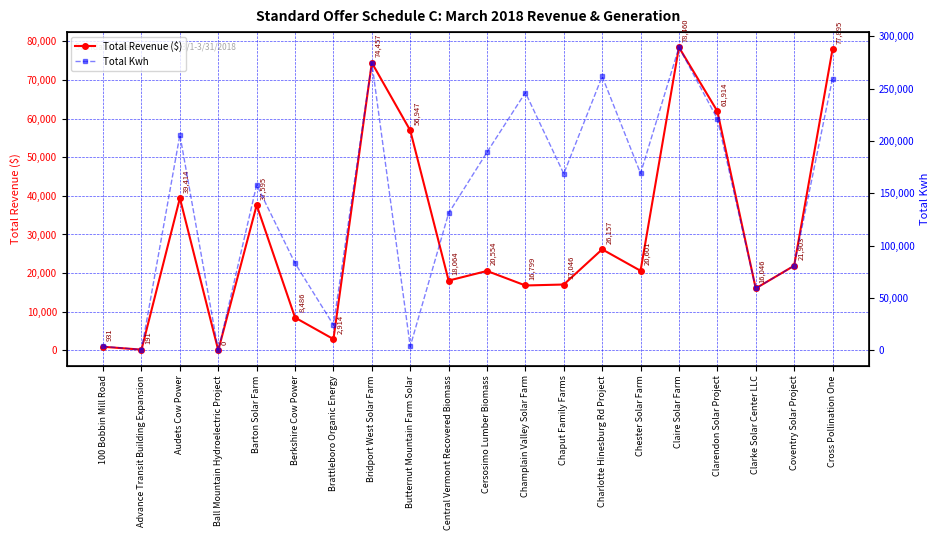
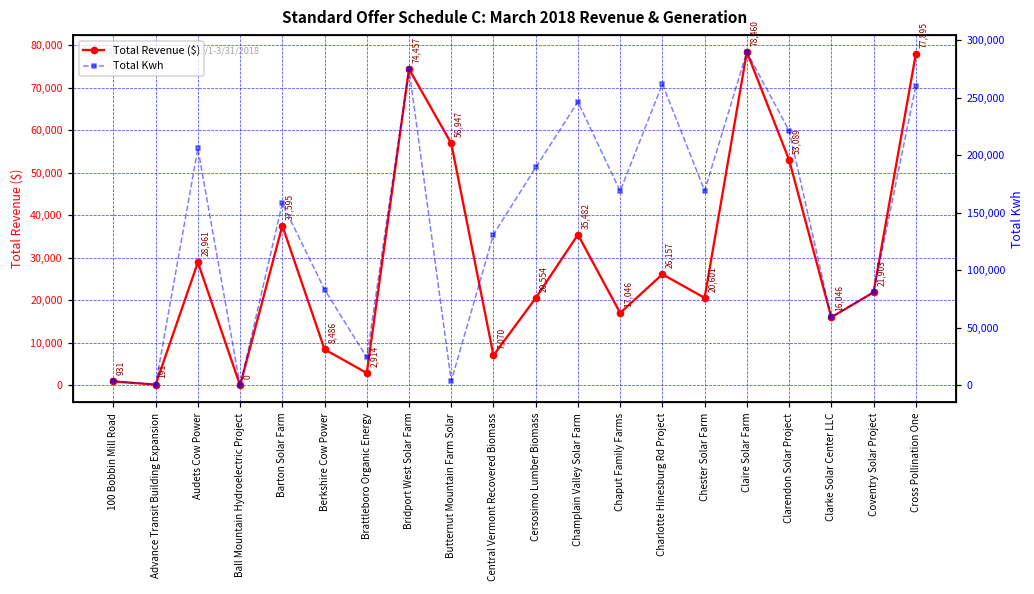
  {
    "Total Revenue ($)": {
      "100 Bobbin Mill Road": "931",
      "Advance Transit Building Expansion": "191",
-     "Audets Cow Power": "39,414",
+     "Audets Cow Power": "28,961",
      "Ball Mountain Hydroelectric Project": "0",
      "Barton Solar Farm": "37,595",
      "Berkshire Cow Power": "8,486",
      "Brattleboro Organic Energy": "2,914",
      "Bridport West Solar Farm": "74,457",
      "Butternut Mountain Farm Solar": "56,947",
-     "Central Vermont Recovered Biomass": "18,064",
+     "Central Vermont Recovered Biomass": "7,070",
      "Cersosimo Lumber Biomass": "20,554",
-     "Champlain Valley Solar Farm": "16,799",
+     "Champlain Valley Solar Farm": "35,482",
      "Chaput Family Farms": "17,046",
      "Charlotte Hinesburg Rd Project": "26,157",
      "Chester Solar Farm": "20,601",
      "Claire Solar Farm": "78,460",
-     "Clarendon Solar Project": "61,914",
+     "Clarendon Solar Project": "53,089",
      "Clarke Solar Center LLC": "16,046",
      "Coventry Solar Project": "21,903",
      "Cross Pollination One": "77,895"
    },
    "Total Kwh": {
      "Ball Mountain Hydroelectric Project": "0"
    }
  }
